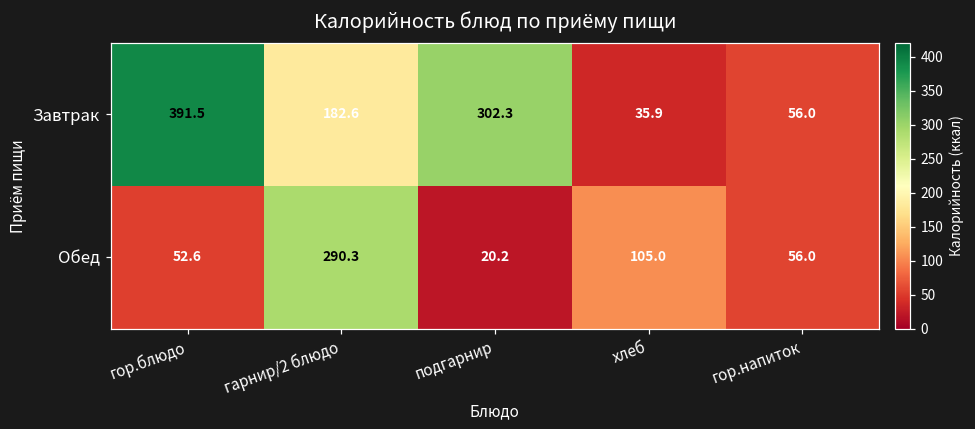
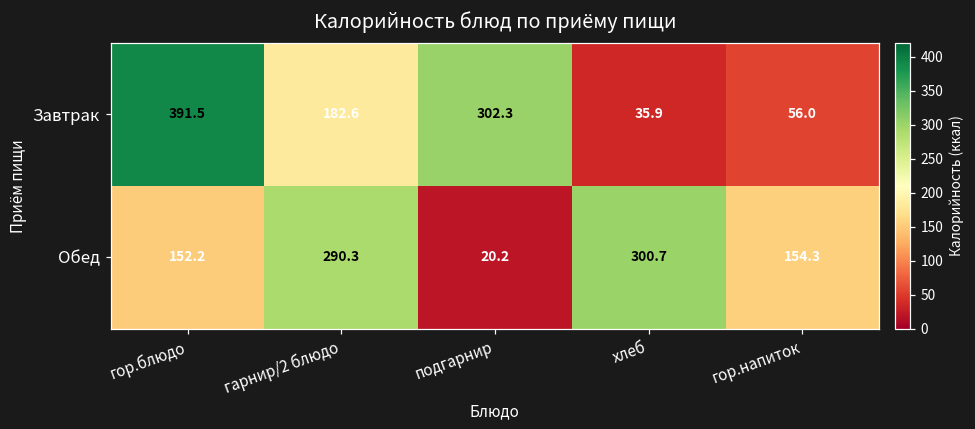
  {
    "Завтрак": {
      "гор.блюдо": 391.5,
      "гарнир/2 блюдо": 182.6,
      "подгарнир": 302.3,
      "хлеб": 35.9,
      "гор.напиток": 56.0
    },
    "Обед": {
-     "гор.блюдо": 52.6,
+     "гор.блюдо": 152.2,
      "гарнир/2 блюдо": 290.3,
      "подгарнир": 20.2,
-     "хлеб": 105.0,
-     "гор.напиток": 56.0
+     "хлеб": 300.7,
+     "гор.напиток": 154.3
    }
  }
